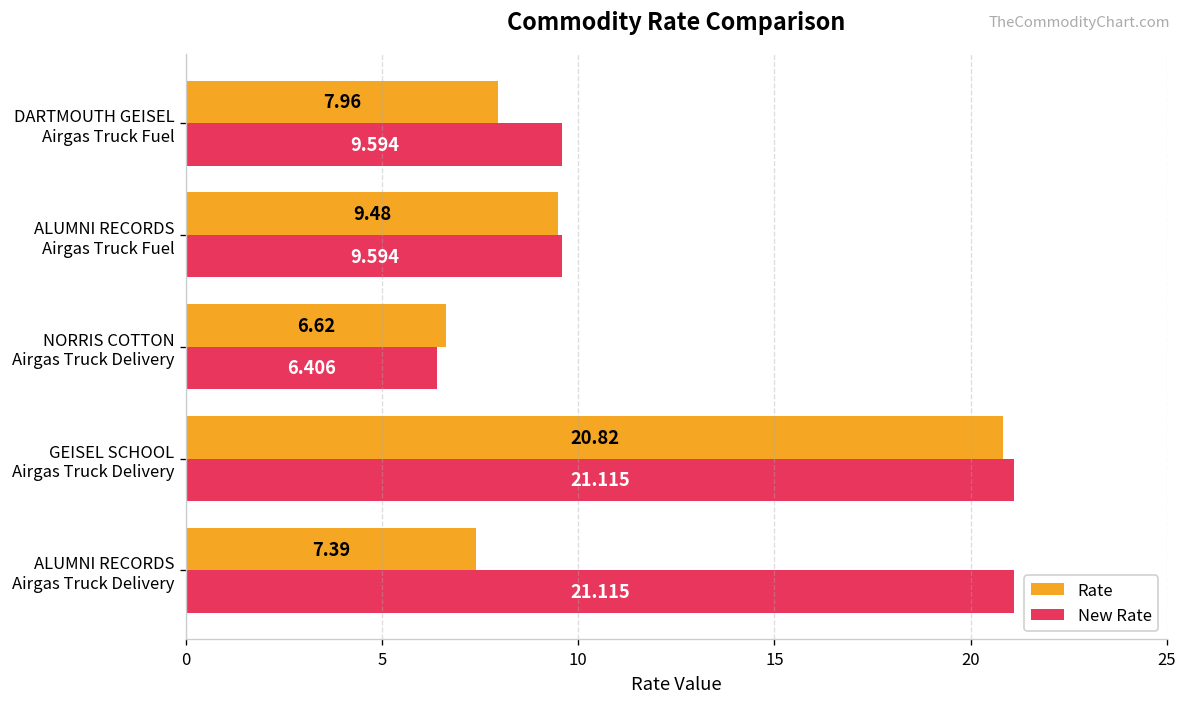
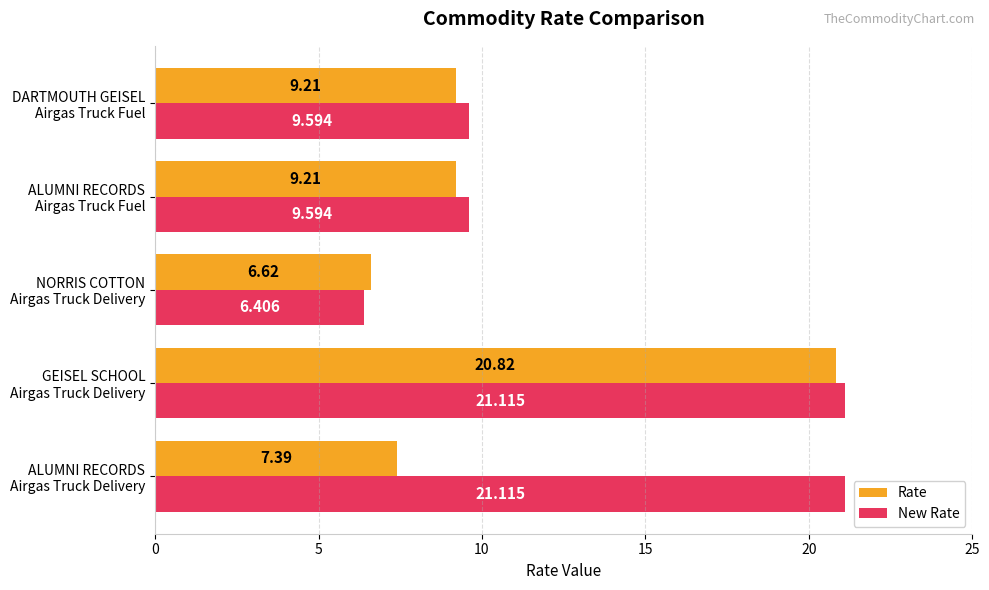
  {
    "Rate": {
-     "DARTMOUTH GEISEL Airgas Truck Fuel": 7.96,
-     "ALUMNI RECORDS Airgas Truck Fuel": 9.48,
+     "DARTMOUTH GEISEL Airgas Truck Fuel": 9.21,
+     "ALUMNI RECORDS Airgas Truck Fuel": 9.21,
      "NORRIS COTTON Airgas Truck Delivery": 6.62,
      "GEISEL SCHOOL Airgas Truck Delivery": 20.82,
      "ALUMNI RECORDS Airgas Truck Delivery": 7.39
    },
    "New Rate": {
      "DARTMOUTH GEISEL Airgas Truck Fuel": 9.594,
      "ALUMNI RECORDS Airgas Truck Fuel": 9.594,
      "NORRIS COTTON Airgas Truck Delivery": 6.406,
      "GEISEL SCHOOL Airgas Truck Delivery": 21.115,
      "ALUMNI RECORDS Airgas Truck Delivery": 21.115
    }
  }
